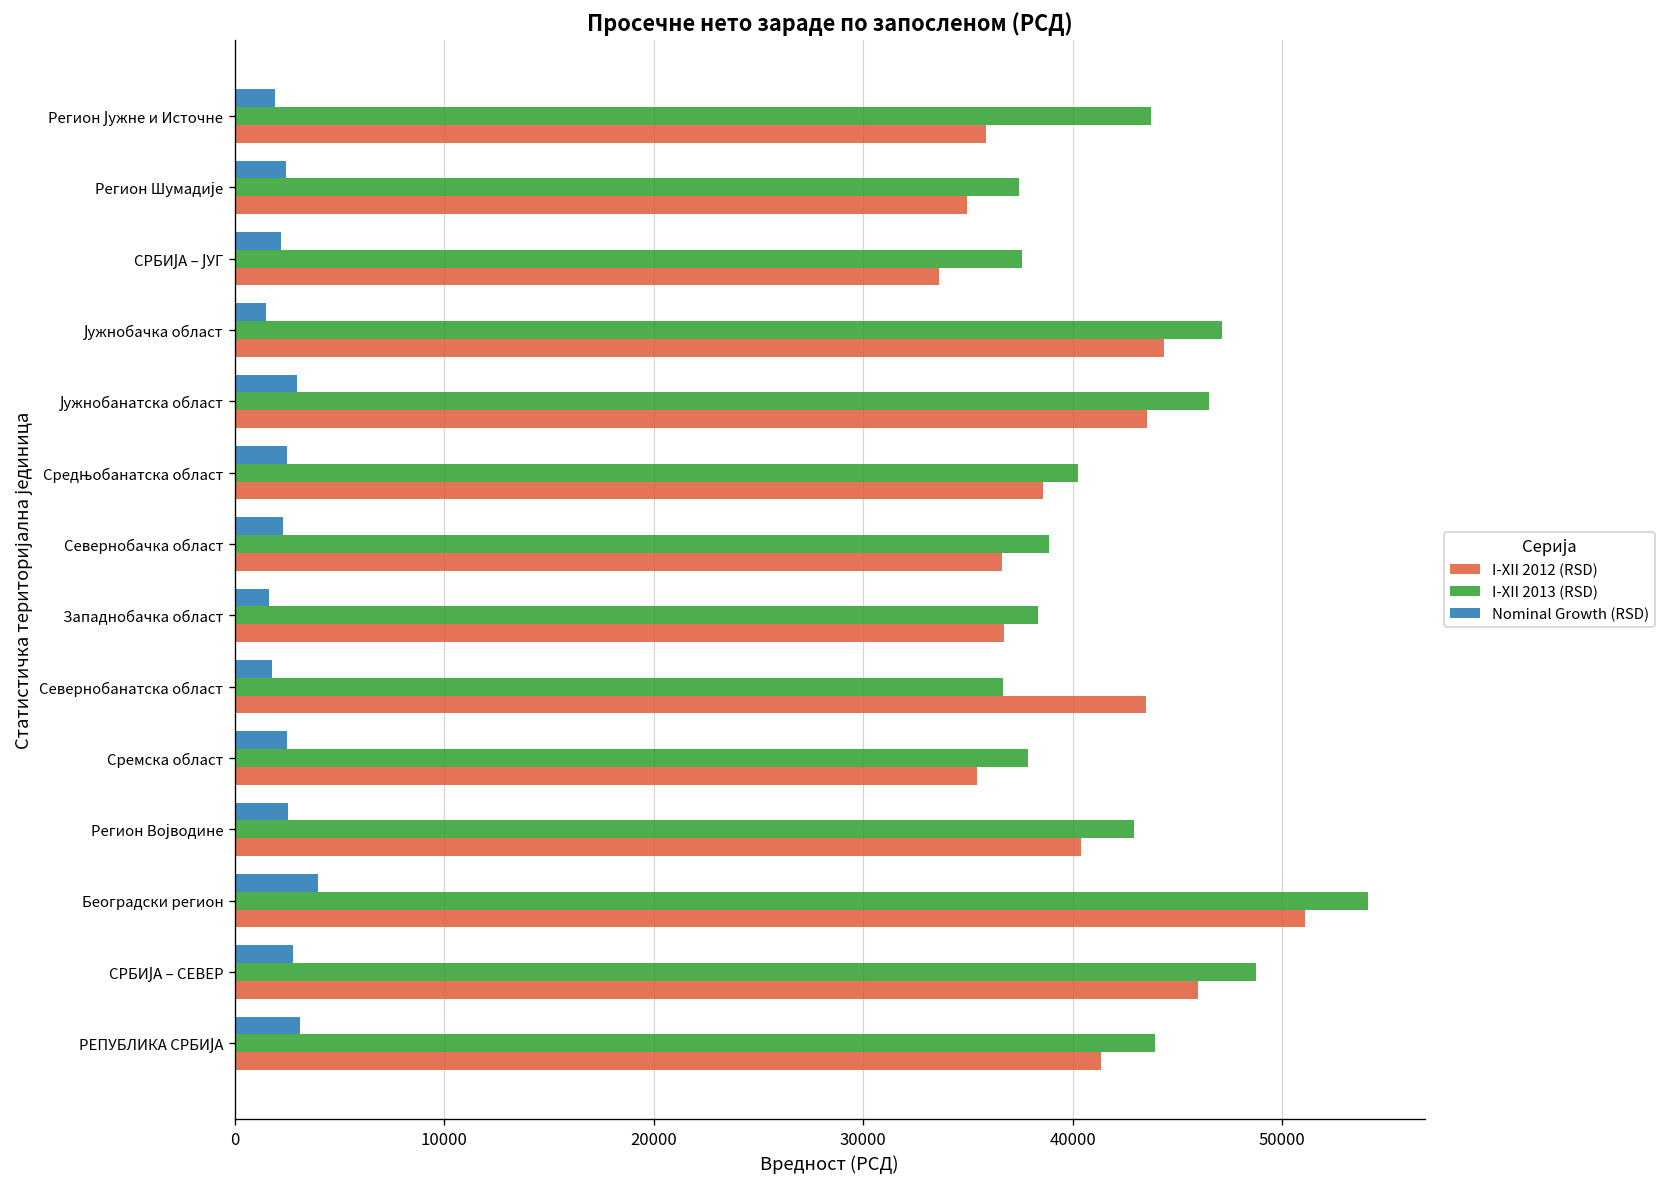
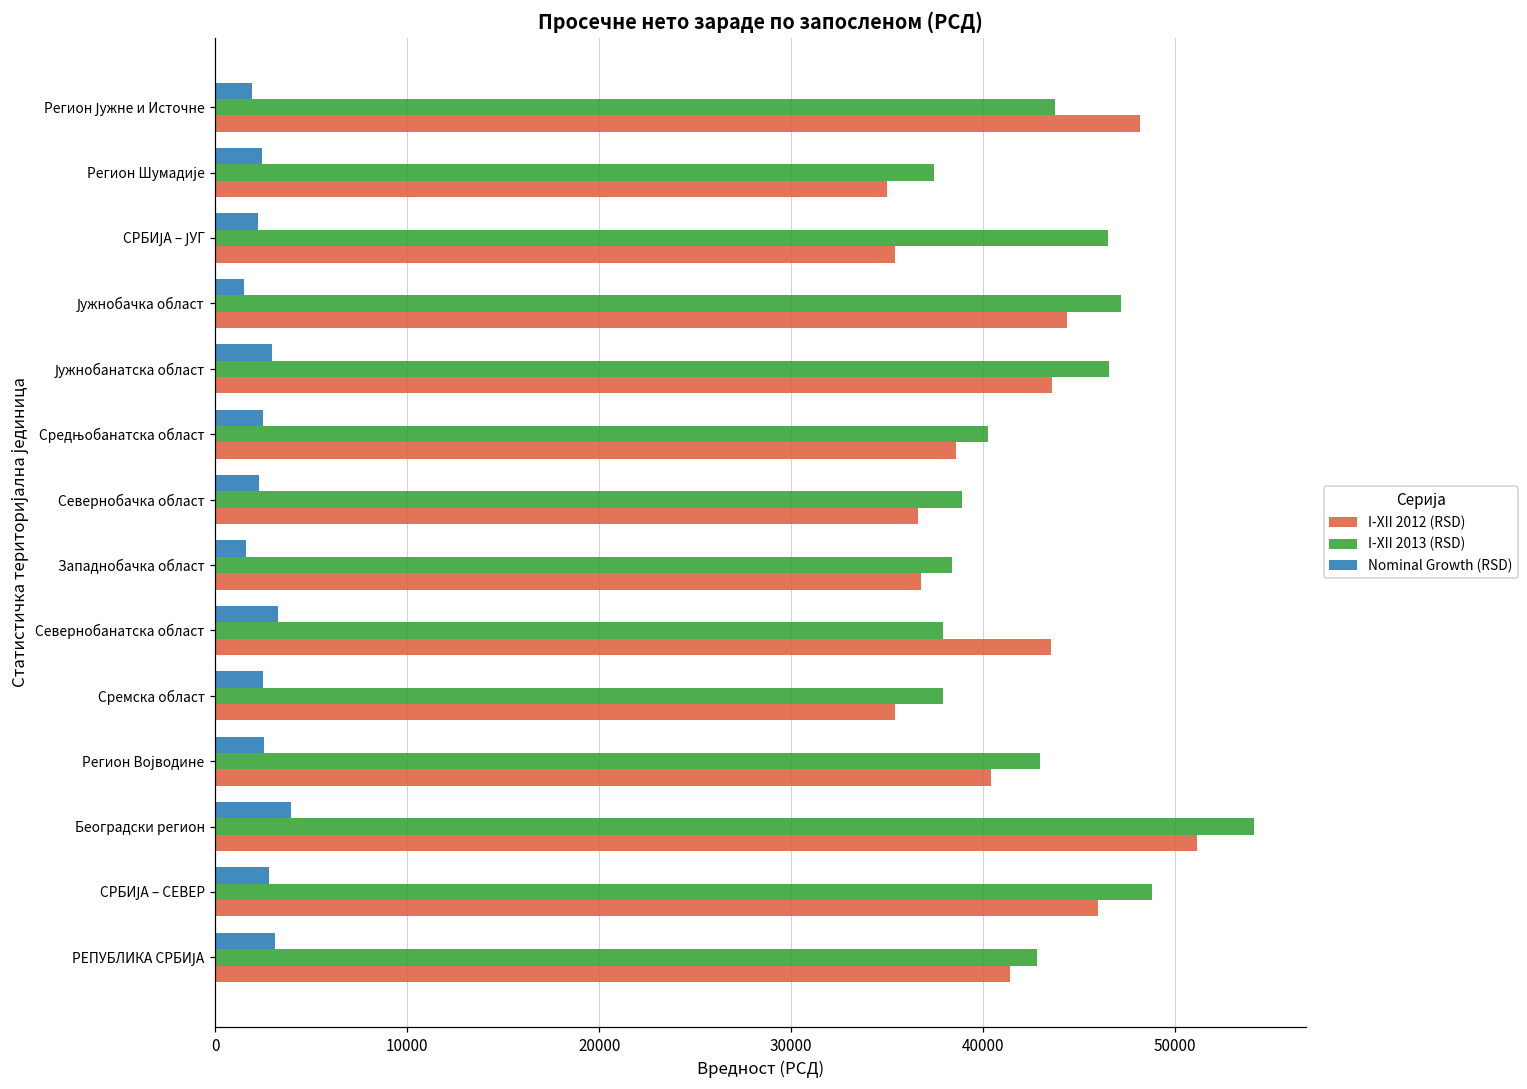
  {
    "I-XII 2012 (RSD)": {
-     "Регион Јужне и Источне": 35900,
+     "Регион Јужне и Источне": 48200,
      "Регион Шумадије": 35000,
-     "СРБИЈА – ЈУГ": 33600,
+     "СРБИЈА – ЈУГ": 35400,
      "Јужнобачка област": 44400,
      "Јужнобанатска област": 43600,
      "Средњoбанатска област": 38600,
      "Севернобачка област": 36600,
      "Западнобачка област": 36700,
      "Севернобанатска област": 43500,
      "Сремска област": 35400,
      "Регион Војводине": 40400,
      "Београдски регион": 51100,
      "СРБИЈА – СЕВЕР": 46000,
      "РЕПУБЛИКА СРБИЈА": 41400
    },
    "I-XII 2013 (RSD)": {
      "Регион Јужне и Источне": 43700,
      "Регион Шумадије": 37400,
-     "СРБИЈА – ЈУГ": 37600,
+     "СРБИЈА – ЈУГ": 46500,
      "Јужнобачка област": 47200,
      "Јужнобанатска област": 46500,
      "Средњoбанатска област": 40200,
      "Севернобачка област": 38900,
      "Западнобачка област": 38400,
-     "Севернобанатска област": 36700,
+     "Севернобанатска област": 37900,
      "Сремска област": 37900,
      "Регион Војводине": 42900,
      "Београдски регион": 54100,
      "СРБИЈА – СЕВЕР": 48800,
-     "РЕПУБЛИКА СРБИЈА": 43900
+     "РЕПУБЛИКА СРБИЈА": 42800
    },
    "Nominal Growth (RSD)": {
      "Регион Јужне и Источне": 1900,
      "Регион Шумадије": 2400,
      "СРБИЈА – ЈУГ": 2200,
      "Јужнобачка област": 1500,
      "Јужнобанатска област": 3000,
      "Средњoбанатска област": 2500,
      "Севернобачка област": 2300,
      "Западнобачка област": 1600,
-     "Севернобанатска област": 1800,
+     "Севернобанатска област": 3300,
      "Сремска област": 2500,
      "Регион Војводине": 2500,
      "Београдски регион": 3900,
      "СРБИЈА – СЕВЕР": 2800,
      "РЕПУБЛИКА СРБИЈА": 3100
    }
  }
